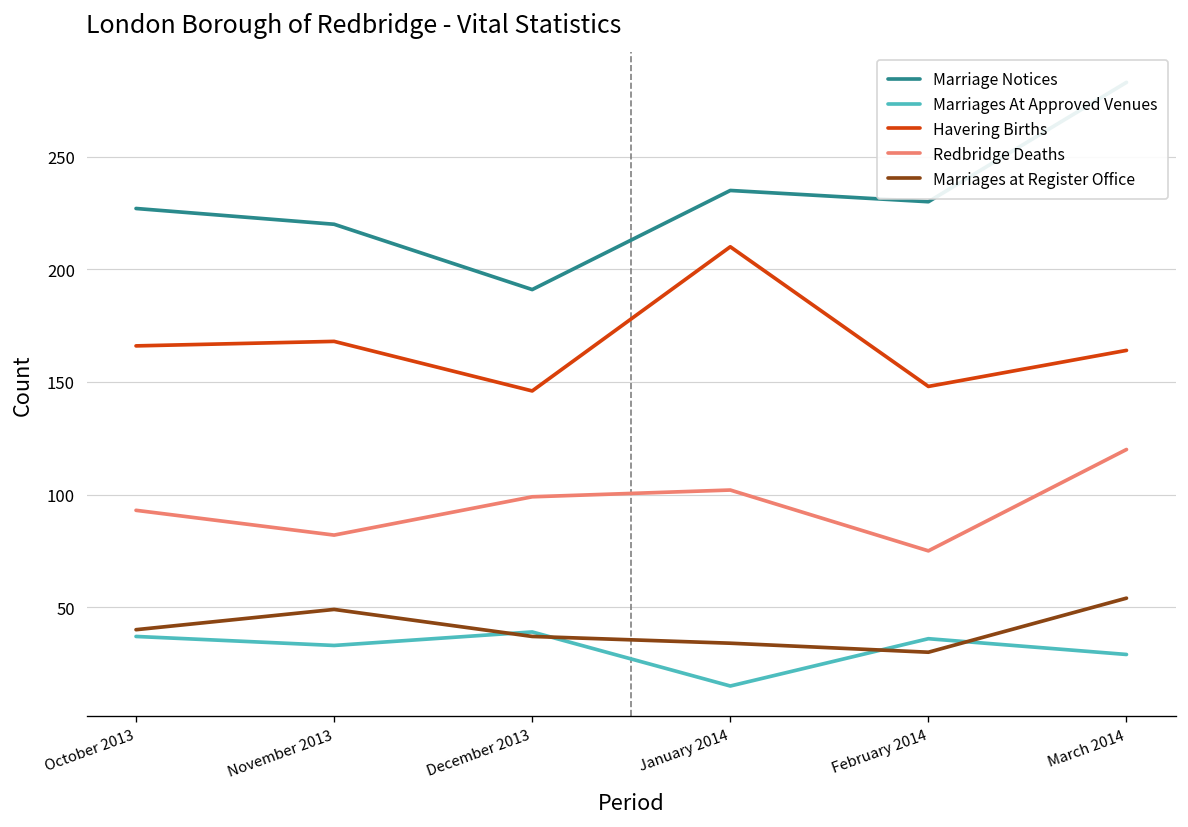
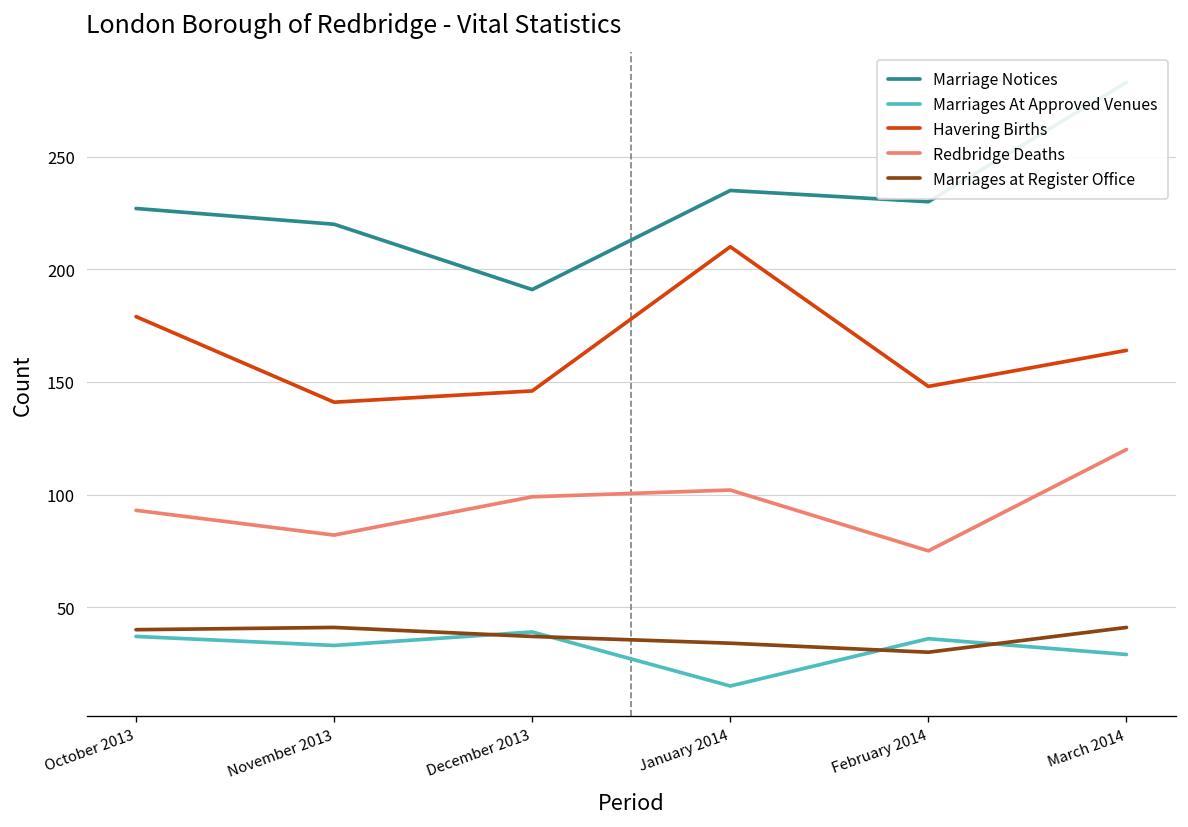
  {
    "Marriage Notices": {
      "October 2013": 227,
      "November 2013": 220,
      "December 2013": 191,
      "January 2014": 235,
      "February 2014": 230
    },
    "Marriages At Approved Venues": {
      "October 2013": 37,
      "November 2013": 33,
      "December 2013": 39,
      "January 2014": 15,
      "February 2014": 36,
      "March 2014": 29
    },
    "Havering Births": {
-     "October 2013": 166,
-     "November 2013": 168,
+     "October 2013": 179,
+     "November 2013": 141,
      "December 2013": 146,
      "January 2014": 210,
      "February 2014": 148,
      "March 2014": 164
    },
    "Redbridge Deaths": {
      "October 2013": 93,
      "November 2013": 82,
      "December 2013": 99,
      "January 2014": 102,
      "February 2014": 75,
      "March 2014": 120
    },
    "Marriages at Register Office": {
      "October 2013": 40,
-     "November 2013": 49,
+     "November 2013": 41,
      "December 2013": 37,
      "January 2014": 34,
      "February 2014": 30,
-     "March 2014": 54
+     "March 2014": 41
    }
  }
